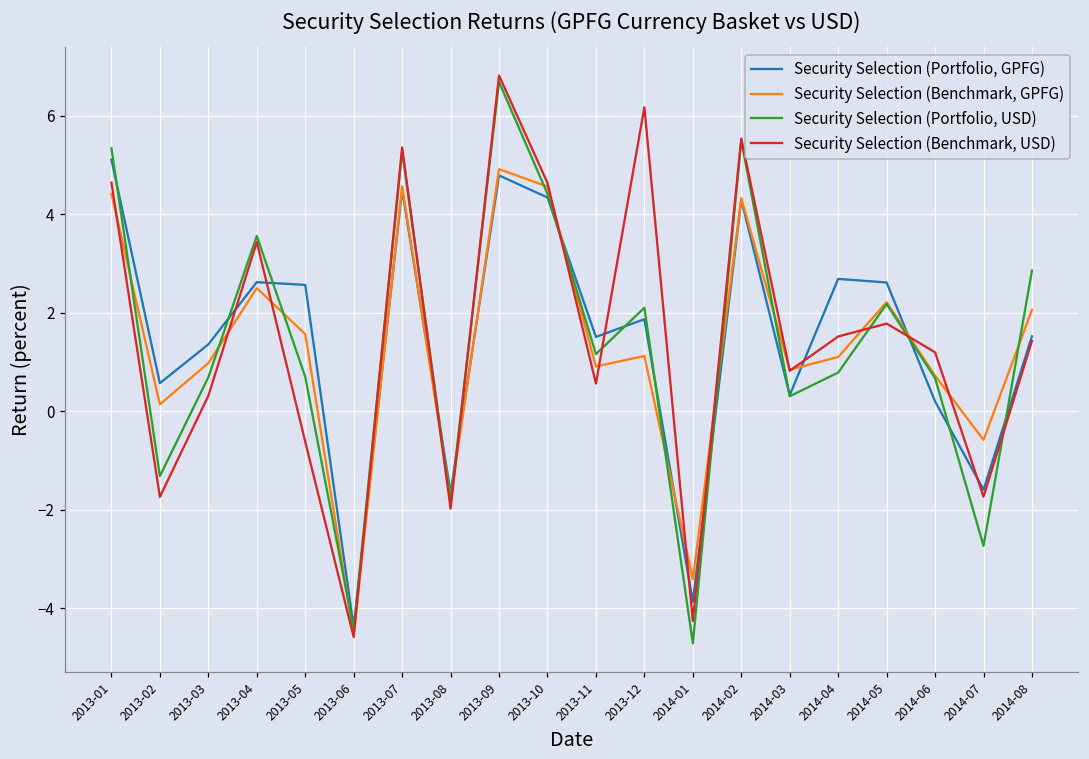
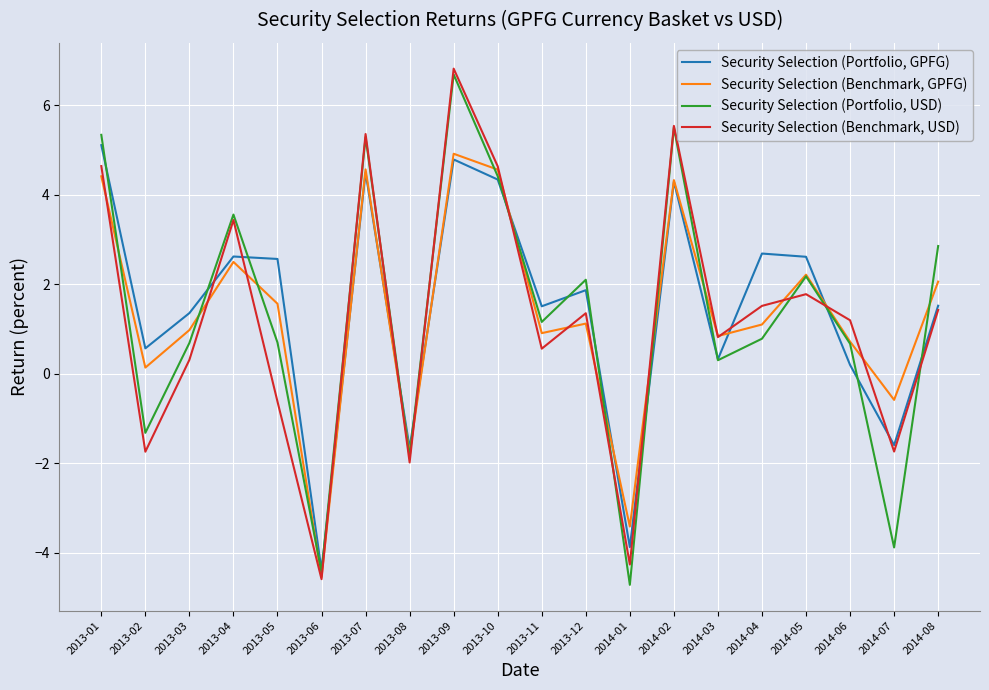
  {
    "Security Selection (Portfolio, GPFG)": {
      "2013-01": 5.1,
      "2013-02": 0.6,
      "2013-03": 1.4,
      "2013-04": 2.6,
      "2013-05": 2.6,
      "2013-07": 4.5,
      "2013-08": -1.7,
      "2013-09": 4.8,
      "2013-10": 4.3,
      "2013-11": 1.5,
      "2013-12": 1.9,
      "2014-01": -3.9,
      "2014-04": 2.7,
      "2014-05": 2.6,
      "2014-06": 0.2,
      "2014-07": -1.6,
      "2014-08": 1.5
    },
    "Security Selection (Benchmark, GPFG)": {
      "2013-01": 4.4,
      "2013-02": 0.1,
      "2013-03": 1.0,
      "2013-04": 2.5,
      "2013-05": 1.6,
      "2013-07": 4.6,
      "2013-08": -1.8,
      "2013-09": 4.9,
      "2013-10": 4.6,
      "2013-11": 0.9,
      "2013-12": 1.1,
      "2014-01": -3.4,
      "2014-04": 1.1,
      "2014-07": -0.6,
      "2014-08": 2.1
    },
    "Security Selection (Portfolio, USD)": {
      "2013-01": 5.3,
      "2013-02": -1.3,
      "2013-03": 0.7,
      "2013-04": 3.6,
      "2013-05": 0.7,
      "2013-07": 5.3,
      "2013-08": -1.9,
      "2013-09": 6.7,
      "2013-10": 4.4,
      "2013-11": 1.2,
      "2013-12": 2.1,
      "2014-01": -4.7,
      "2014-04": 0.8,
-     "2014-07": -2.7,
+     "2014-07": -3.9,
      "2014-08": 2.9
    },
    "Security Selection (Benchmark, USD)": {
      "2013-01": 4.6,
      "2013-02": -1.7,
      "2013-03": 0.3,
      "2013-04": 3.4,
      "2013-05": -0.6,
      "2013-07": 5.4,
      "2013-08": -2.0,
      "2013-09": 6.8,
      "2013-10": 4.6,
      "2013-11": 0.6,
-     "2013-12": 6.2,
+     "2013-12": 1.4,
      "2014-01": -4.3,
      "2014-04": 1.5,
      "2014-05": 1.8,
      "2014-06": 1.2,
      "2014-07": -1.7,
      "2014-08": 1.4
    }
  }
